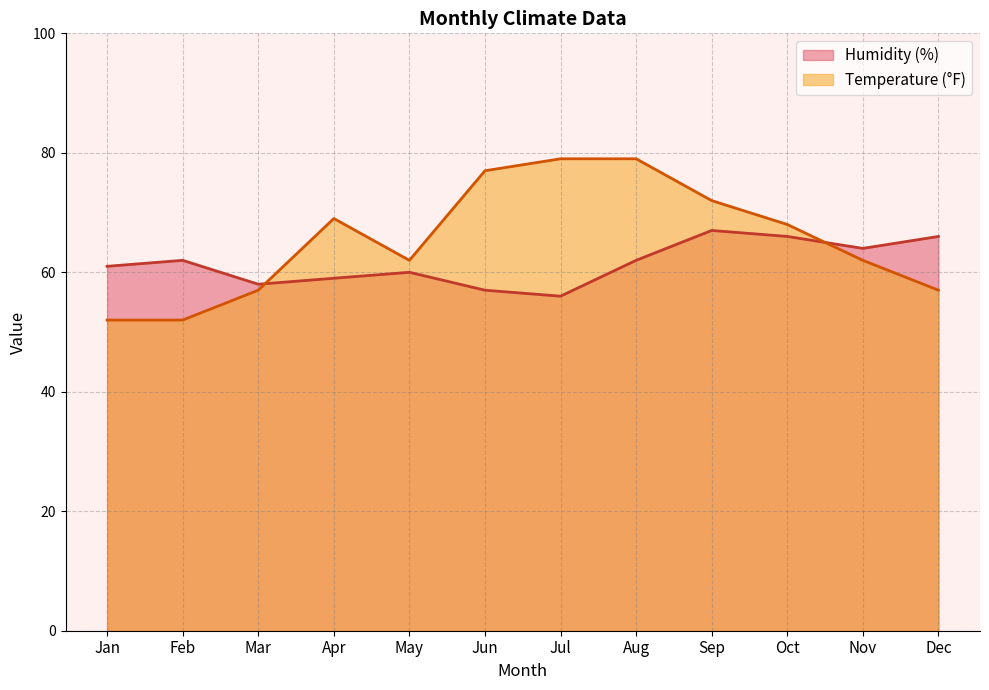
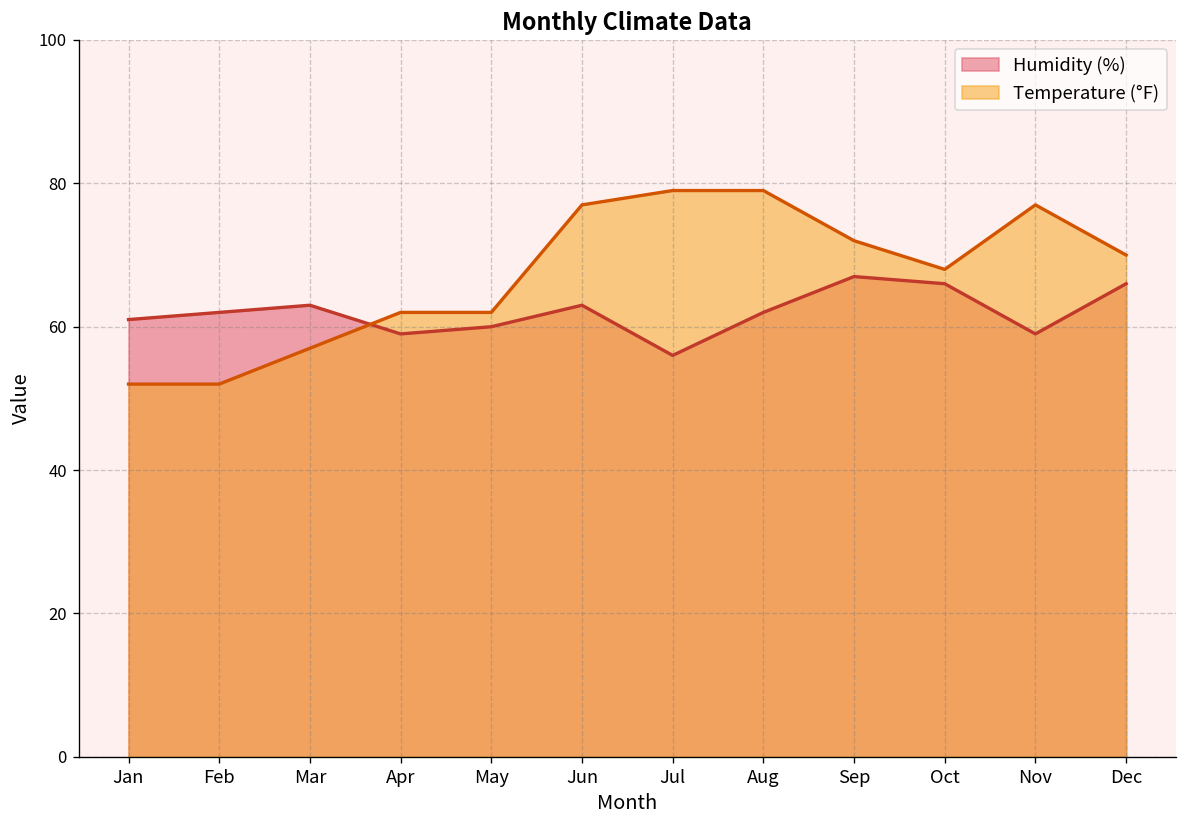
  {
    "Humidity (%)": {
      "Jan": 61,
      "Feb": 62,
-     "Mar": 58,
+     "Mar": 63,
      "Apr": 59,
      "May": 60,
-     "Jun": 57,
+     "Jun": 63,
      "Jul": 56,
      "Aug": 62,
      "Sep": 67,
      "Oct": 66,
-     "Nov": 64,
+     "Nov": 59,
      "Dec": 66
    },
    "Temperature (°F)": {
      "Jan": 52,
      "Feb": 52,
      "Mar": 57,
-     "Apr": 69,
+     "Apr": 62,
      "May": 62,
      "Jun": 77,
      "Jul": 79,
      "Aug": 79,
      "Sep": 72,
      "Oct": 68,
-     "Nov": 62,
-     "Dec": 57
+     "Nov": 77,
+     "Dec": 70
    }
  }
